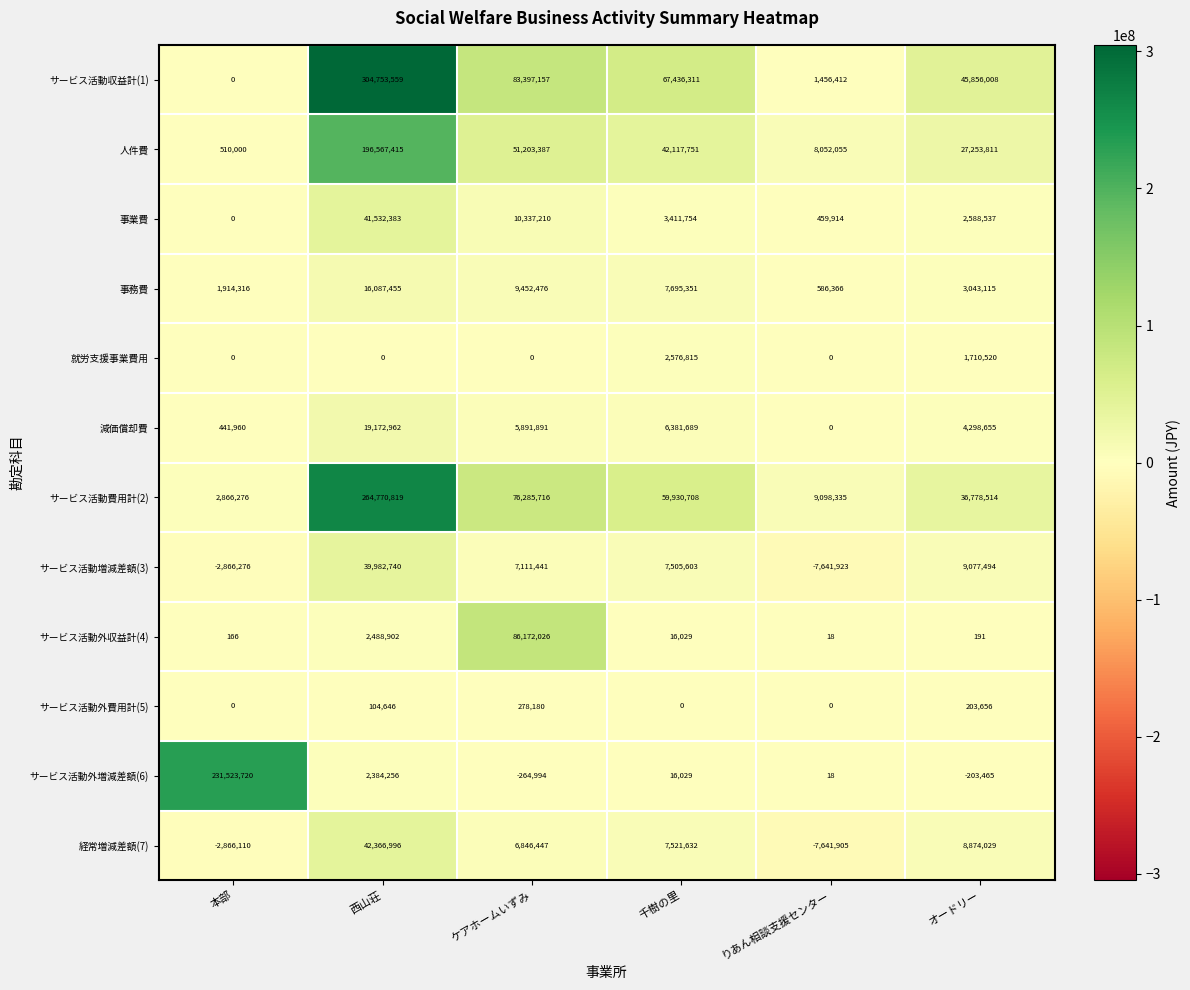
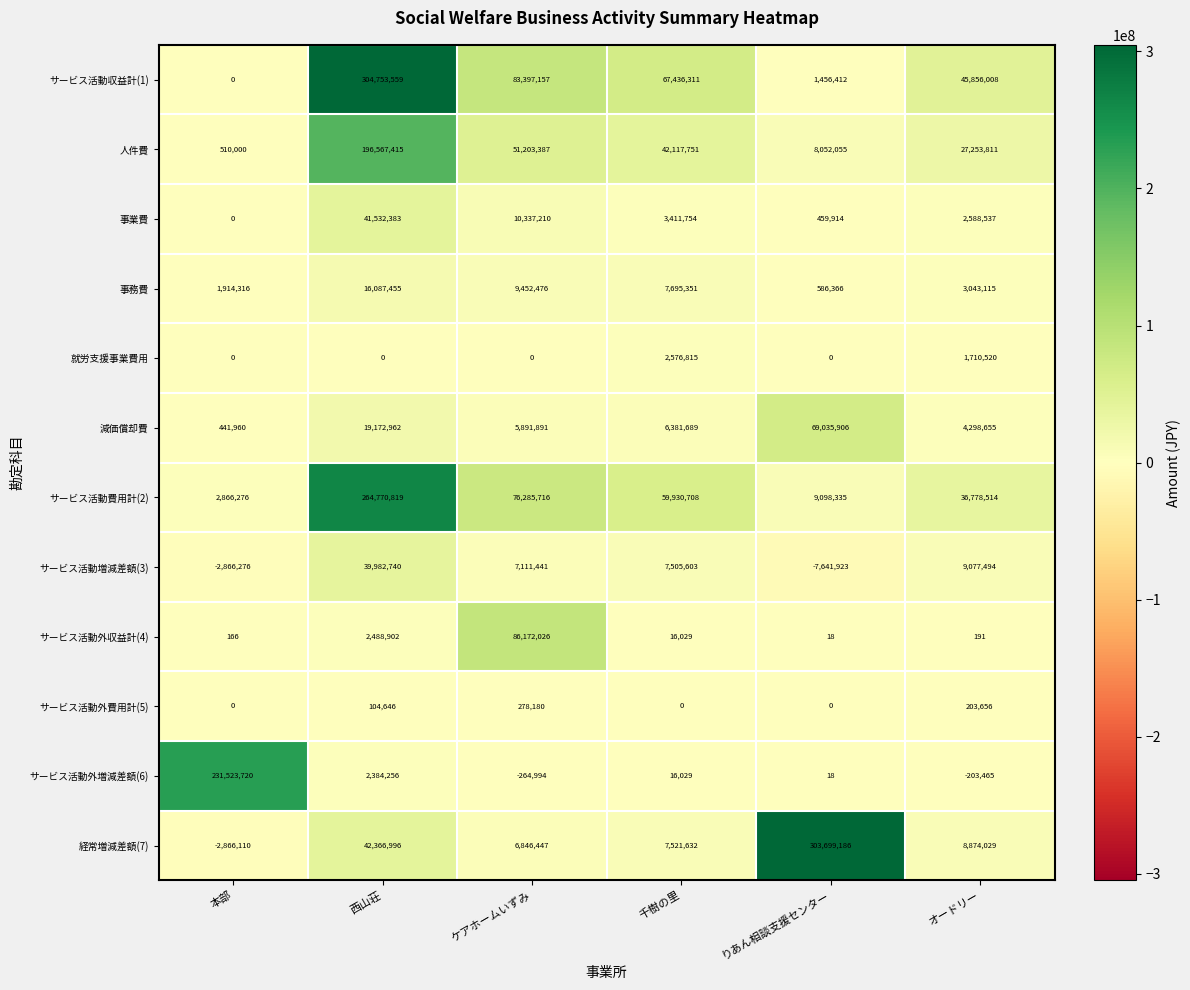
  {
    "サービス活動収益計(1)": {
      "本部": "0",
      "西山荘": "304,753,559",
      "ケアホームいずみ": "83,397,157",
      "千樹の里": "67,436,311",
      "りあん相談支援センター": "1,456,412",
      "オードリー": "45,856,008"
    },
    "人件費": {
      "本部": "510,000",
      "西山荘": "196,567,415",
      "ケアホームいずみ": "51,203,387",
      "千樹の里": "42,117,751",
      "りあん相談支援センター": "8,052,055",
      "オードリー": "27,253,811"
    },
    "事業費": {
      "本部": "0",
      "西山荘": "41,532,383",
      "ケアホームいずみ": "10,337,210",
      "千樹の里": "3,411,754",
      "りあん相談支援センター": "459,914",
      "オードリー": "2,588,537"
    },
    "事務費": {
      "本部": "1,914,316",
      "西山荘": "16,087,455",
      "ケアホームいずみ": "9,452,476",
      "千樹の里": "7,695,351",
      "りあん相談支援センター": "586,366",
      "オードリー": "3,043,115"
    },
    "就労支援事業費用": {
      "本部": "0",
      "西山荘": "0",
      "ケアホームいずみ": "0",
      "千樹の里": "2,576,815",
      "りあん相談支援センター": "0",
      "オードリー": "1,710,520"
    },
    "減価償却費": {
      "本部": "441,960",
      "西山荘": "19,172,962",
      "ケアホームいずみ": "5,891,891",
      "千樹の里": "6,381,689",
-     "りあん相談支援センター": "0",
+     "りあん相談支援センター": "69,035,906",
      "オードリー": "4,298,655"
    },
    "サービス活動費用計(2)": {
      "本部": "2,866,276",
      "西山荘": "264,770,819",
      "ケアホームいずみ": "76,285,716",
      "千樹の里": "59,930,708",
      "りあん相談支援センター": "9,098,335",
      "オードリー": "36,778,514"
    },
    "サービス活動増減差額(3)": {
      "本部": "-2,866,276",
      "西山荘": "39,982,740",
      "ケアホームいずみ": "7,111,441",
      "千樹の里": "7,505,603",
      "りあん相談支援センター": "-7,641,923",
      "オードリー": "9,077,494"
    },
    "サービス活動外収益計(4)": {
      "本部": "166",
      "西山荘": "2,488,902",
      "ケアホームいずみ": "86,172,026",
      "千樹の里": "16,029",
      "りあん相談支援センター": "18",
      "オードリー": "191"
    },
    "サービス活動外費用計(5)": {
      "本部": "0",
      "西山荘": "104,646",
      "ケアホームいずみ": "278,180",
      "千樹の里": "0",
      "りあん相談支援センター": "0",
      "オードリー": "203,656"
    },
    "サービス活動外増減差額(6)": {
      "本部": "231,523,720",
      "西山荘": "2,384,256",
      "ケアホームいずみ": "-264,994",
      "千樹の里": "16,029",
      "りあん相談支援センター": "18",
      "オードリー": "-203,465"
    },
    "経常増減差額(7)": {
      "本部": "-2,866,110",
      "西山荘": "42,366,996",
      "ケアホームいずみ": "6,846,447",
      "千樹の里": "7,521,632",
-     "りあん相談支援センター": "-7,641,905",
+     "りあん相談支援センター": "303,699,186",
      "オードリー": "8,874,029"
    }
  }
